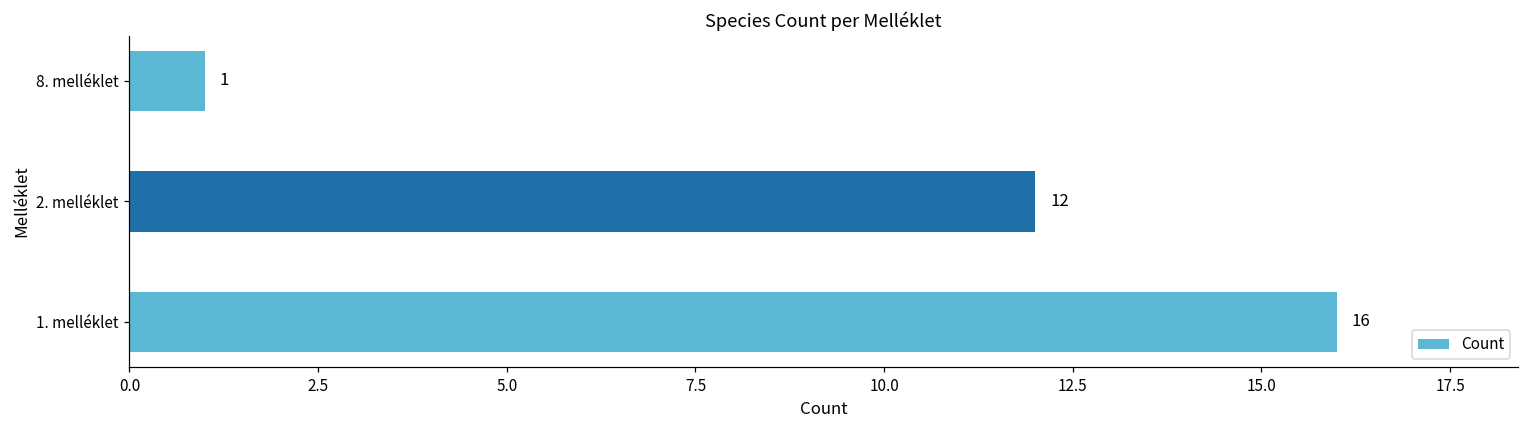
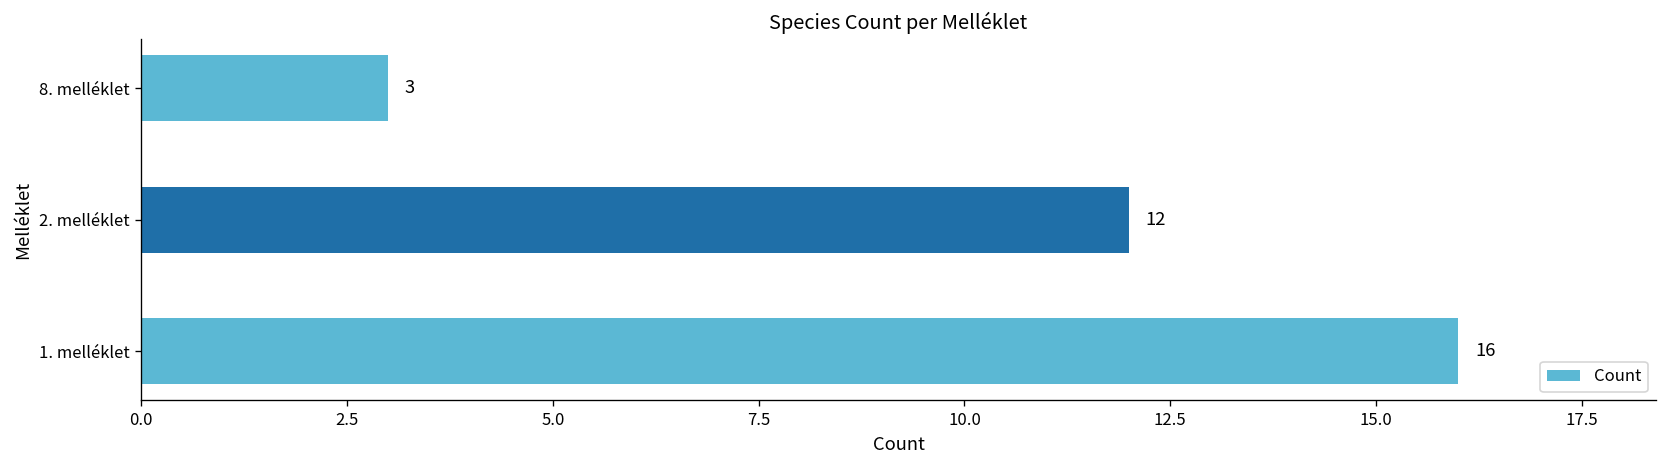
  {
-   "8. melléklet": 1,
+   "8. melléklet": 3,
    "2. melléklet": 12,
    "1. melléklet": 16
  }
